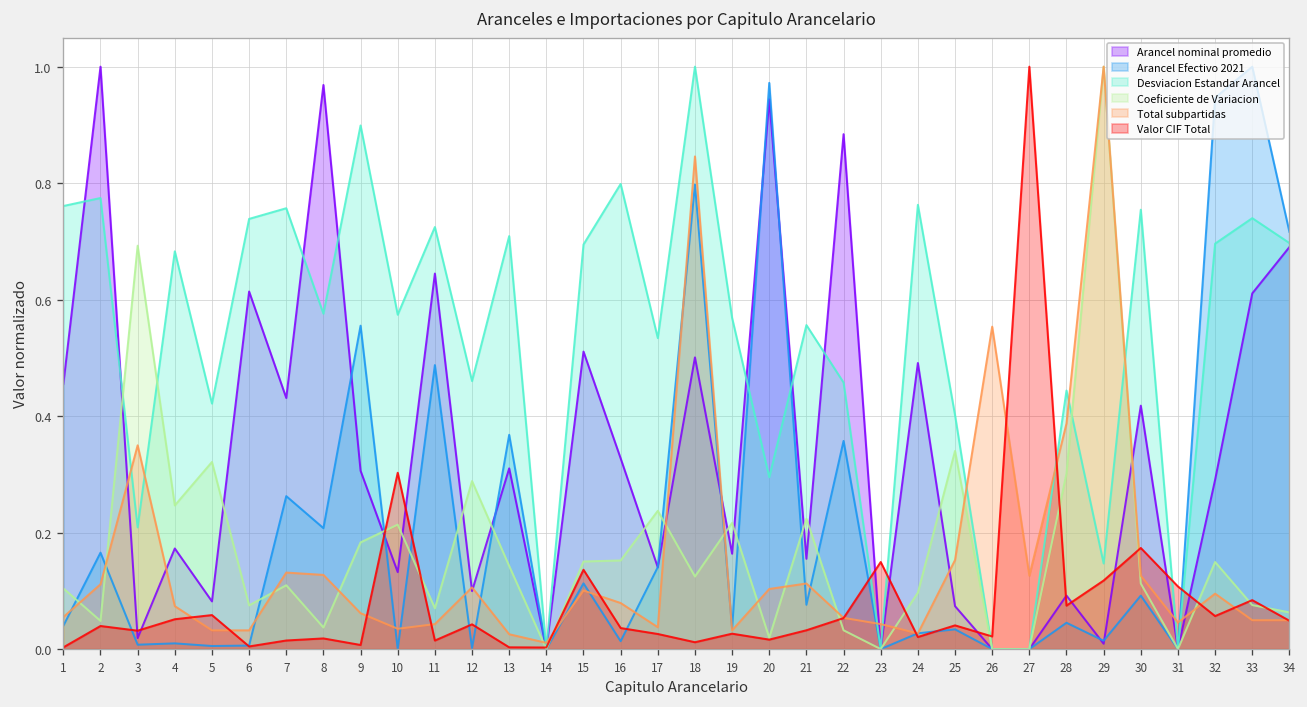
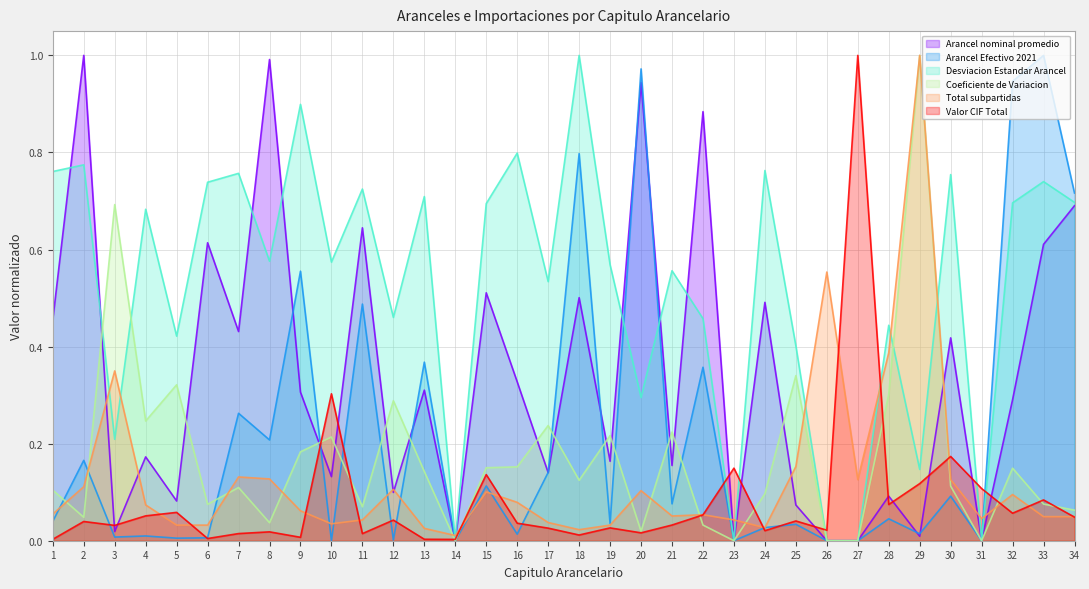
  {
    "Arancel nominal promedio": {
      "1": 0.46,
      "2": 1.00,
      "3": 0.02,
      "4": 0.17,
      "5": 0.08,
      "6": 0.61,
      "7": 0.43,
-     "8": 0.97,
+     "8": 0.99,
      "9": 0.31,
      "10": 0.13,
      "11": 0.64,
      "12": 0.10,
      "13": 0.31,
      "15": 0.51,
      "16": 0.33,
      "18": 0.50,
      "19": 0.16,
      "20": 0.94,
      "21": 0.16,
      "22": 0.88,
      "24": 0.49,
      "25": 0.07,
      "28": 0.09,
      "30": 0.42,
      "32": 0.29,
      "33": 0.61,
      "34": 0.69
    },
    "Total subpartidas": {
      "1": 0.05,
      "2": 0.11,
      "3": 0.35,
      "4": 0.07,
      "5": 0.03,
      "6": 0.03,
      "7": 0.13,
      "8": 0.13,
      "9": 0.06,
      "10": 0.03,
      "11": 0.04,
      "12": 0.11,
      "13": 0.03,
      "14": 0.01,
      "15": 0.10,
      "16": 0.08,
      "17": 0.04,
-     "18": 0.85,
+     "18": 0.02,
      "20": 0.10,
-     "21": 0.11,
+     "21": 0.05,
      "23": 0.04,
      "25": 0.15,
      "26": 0.55,
      "27": 0.13,
      "28": 0.39,
      "30": 0.13,
      "31": 0.05,
      "32": 0.10,
      "33": 0.05
    },
    "Valor CIF Total": {
      "1": 0.00,
      "2": 0.04,
      "3": 0.03,
      "4": 0.05,
      "5": 0.06,
      "7": 0.01,
      "8": 0.02,
      "9": 0.01,
      "10": 0.30,
      "11": 0.01,
      "12": 0.04,
      "13": 0.00,
      "15": 0.14,
      "16": 0.04,
      "17": 0.03,
      "18": 0.01,
      "19": 0.03,
      "21": 0.03,
      "23": 0.15,
      "24": 0.02,
      "25": 0.04,
      "26": 0.02,
      "27": 1.00,
      "28": 0.07,
      "29": 0.12,
      "30": 0.17,
      "31": 0.11,
      "32": 0.06,
      "33": 0.08
    }
  }
